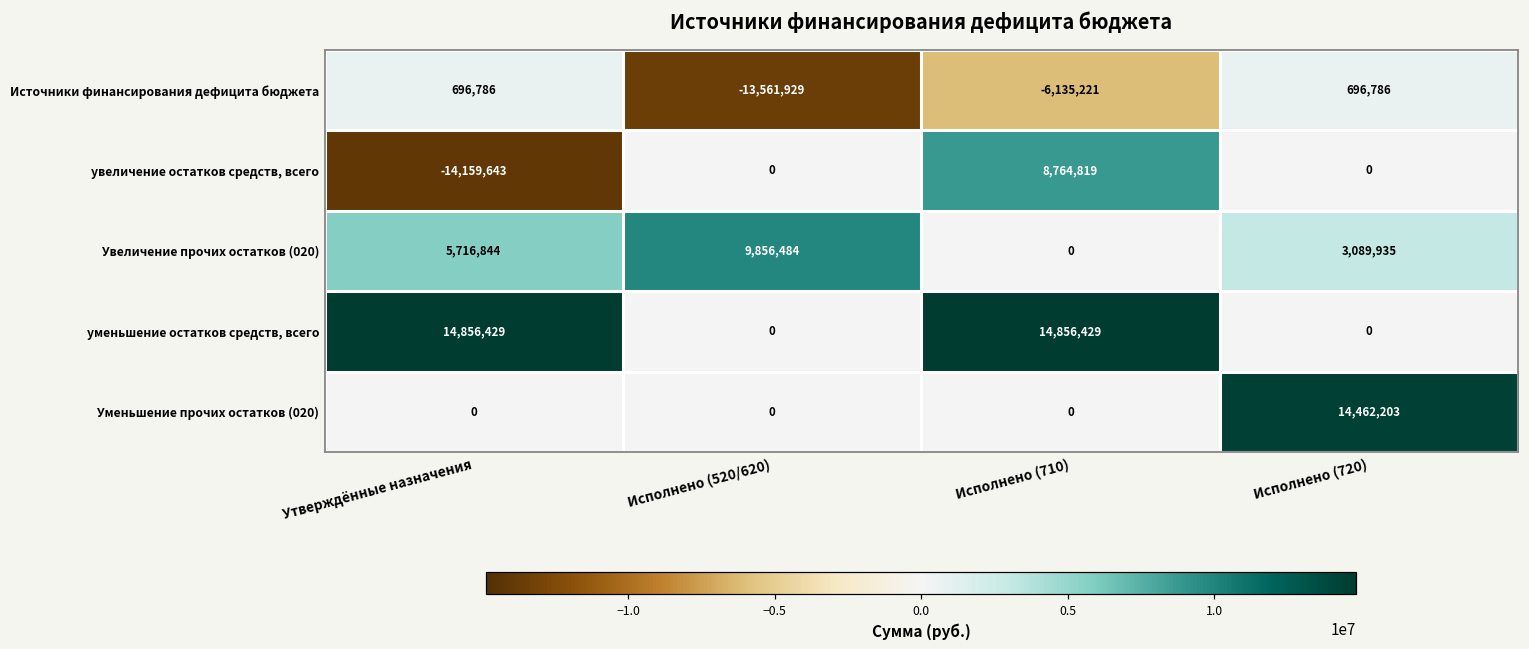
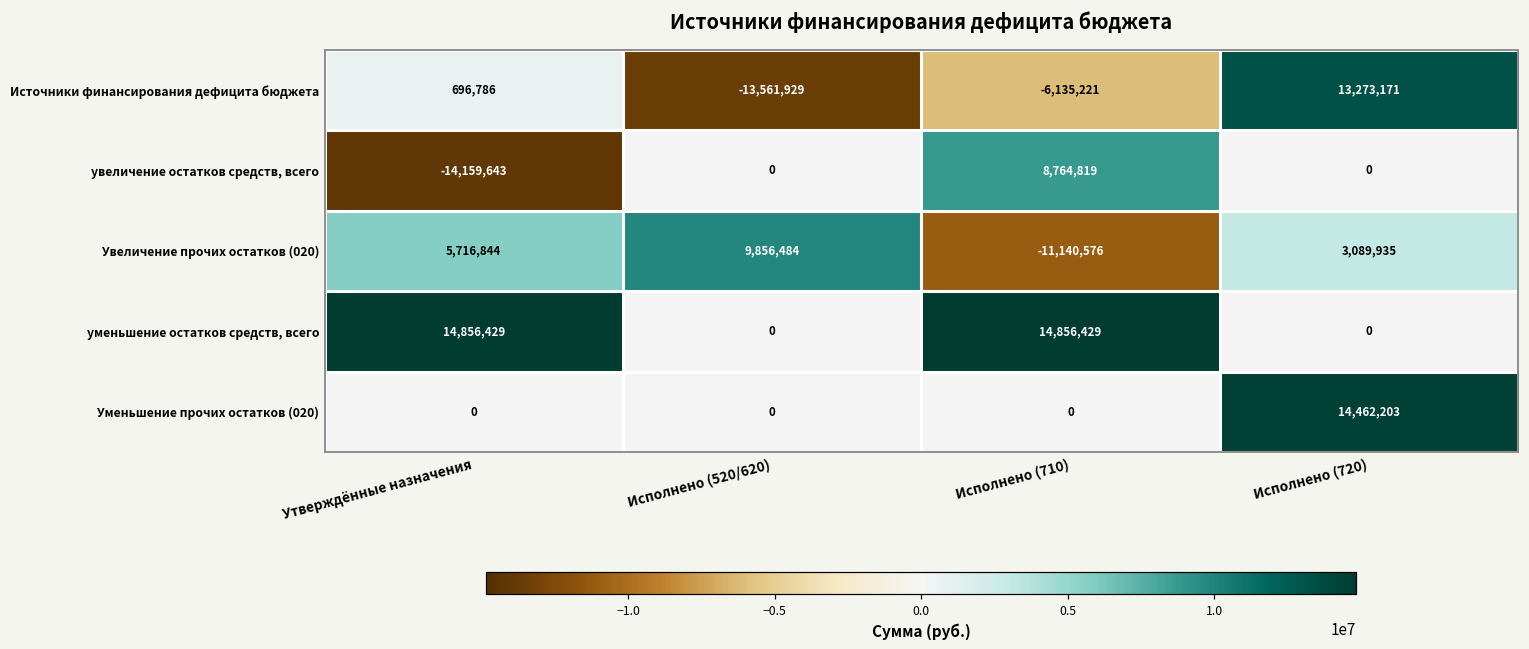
  {
    "Источники финансирования дефицита бюджета": {
      "Утверждённые назначения": "696,786",
      "Исполнено (520/620)": "-13,561,929",
      "Исполнено (710)": "-6,135,221",
-     "Исполнено (720)": "696,786"
+     "Исполнено (720)": "13,273,171"
    },
    "увеличение остатков средств, всего": {
      "Утверждённые назначения": "-14,159,643",
      "Исполнено (520/620)": "0",
      "Исполнено (710)": "8,764,819",
      "Исполнено (720)": "0"
    },
    "Увеличение прочих остатков (020)": {
      "Утверждённые назначения": "5,716,844",
      "Исполнено (520/620)": "9,856,484",
-     "Исполнено (710)": "0",
+     "Исполнено (710)": "-11,140,576",
      "Исполнено (720)": "3,089,935"
    },
    "уменьшение остатков средств, всего": {
      "Утверждённые назначения": "14,856,429",
      "Исполнено (520/620)": "0",
      "Исполнено (710)": "14,856,429",
      "Исполнено (720)": "0"
    },
    "Уменьшение прочих остатков (020)": {
      "Утверждённые назначения": "0",
      "Исполнено (520/620)": "0",
      "Исполнено (710)": "0",
      "Исполнено (720)": "14,462,203"
    }
  }
